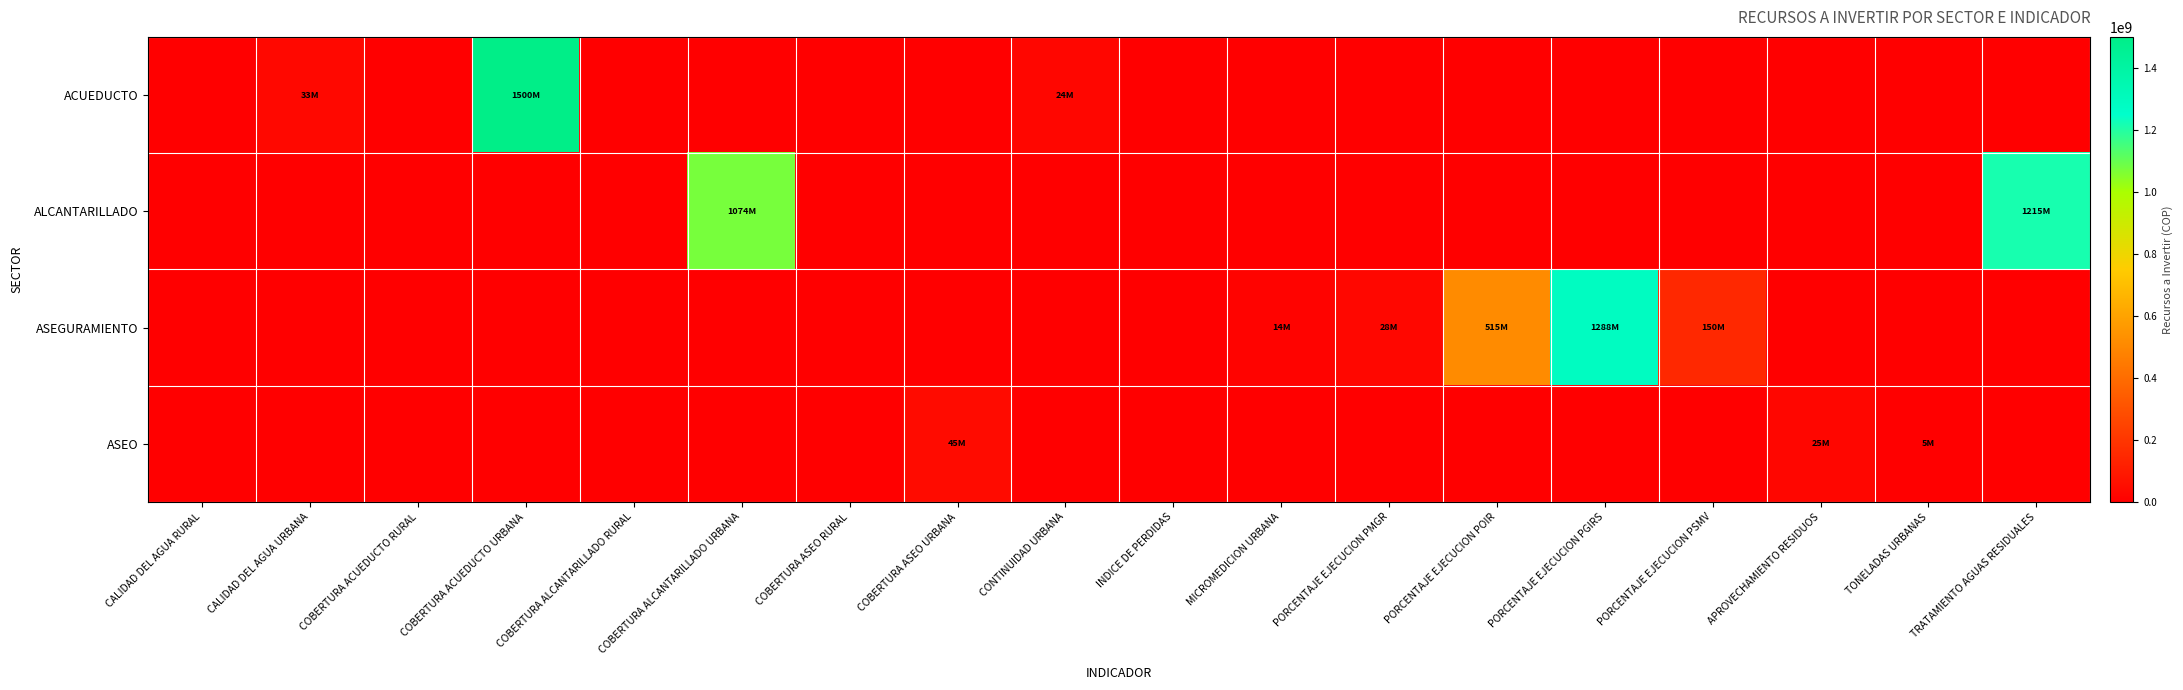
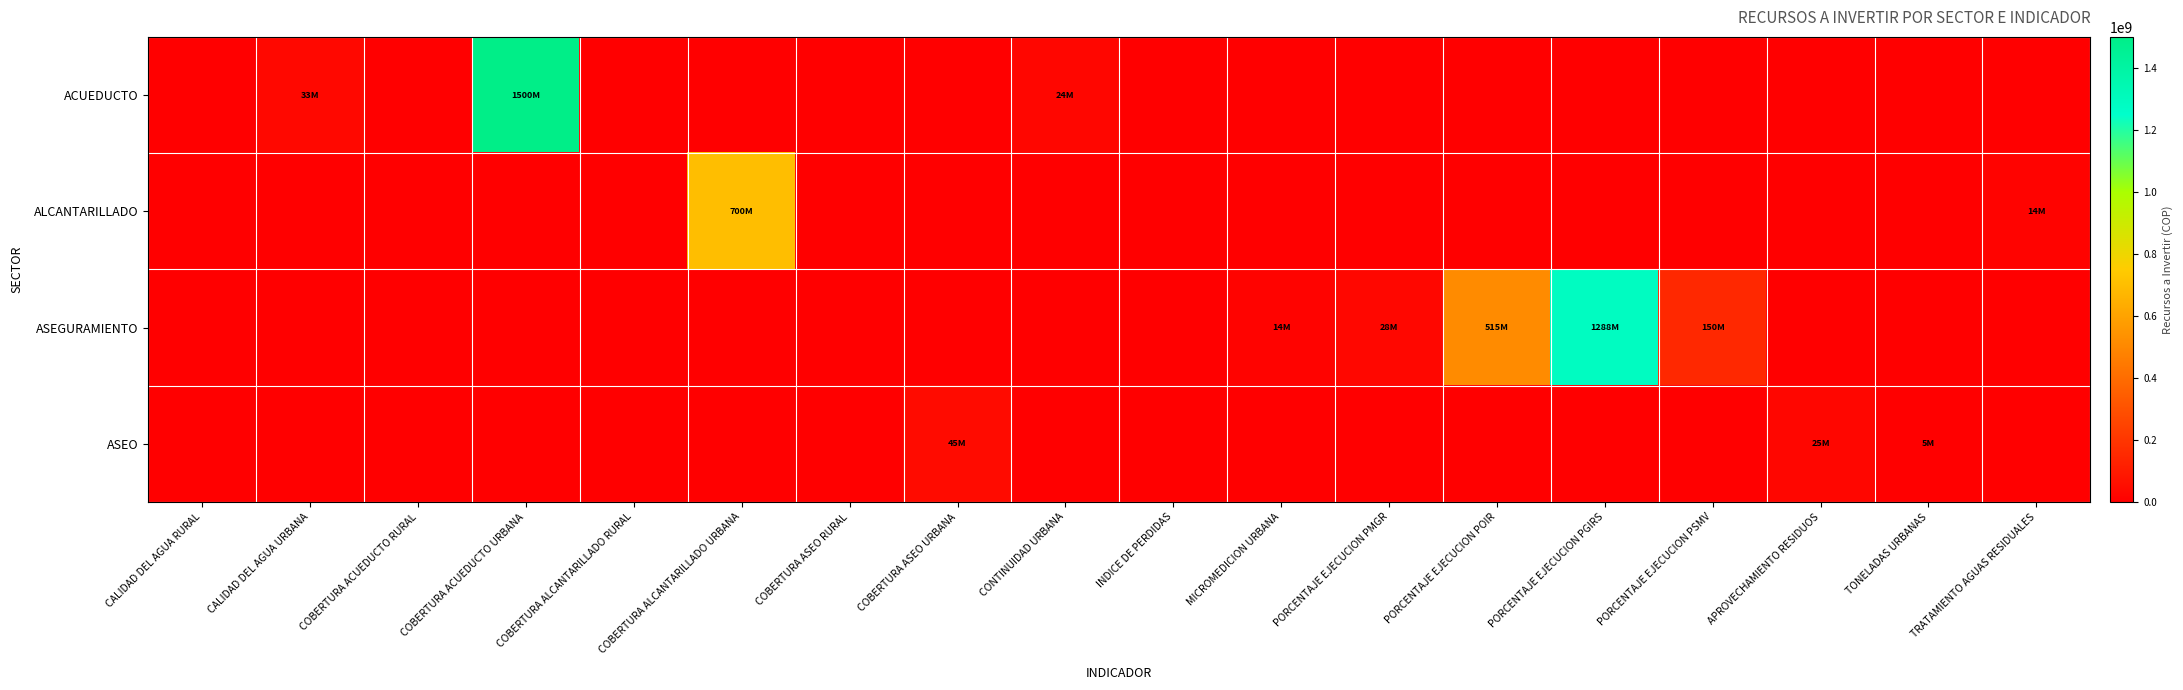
  {
    "ACUEDUCTO": {
      "CALIDAD DEL AGUA URBANA": "33M",
      "COBERTURA ACUEDUCTO URBANA": "1500M",
      "CONTINUIDAD URBANA": "24M"
    },
    "ALCANTARILLADO": {
-     "COBERTURA ALCANTARILLADO URBANA": "1074M",
-     "TRATAMIENTO AGUAS RESIDUALES": "1215M"
+     "COBERTURA ALCANTARILLADO URBANA": "700M",
+     "TRATAMIENTO AGUAS RESIDUALES": "14M"
    },
    "ASEGURAMIENTO": {
      "MICROMEDICION URBANA": "14M",
      "PORCENTAJE EJECUCION PMGR": "28M",
      "PORCENTAJE EJECUCION POIR": "515M",
      "PORCENTAJE EJECUCION PGIRS": "1288M",
      "PORCENTAJE EJECUCION PSMV": "150M"
    },
    "ASEO": {
      "COBERTURA ASEO URBANA": "45M",
      "APROVECHAMIENTO RESIDUOS": "25M",
      "TONELADAS URBANAS": "5M"
    }
  }
